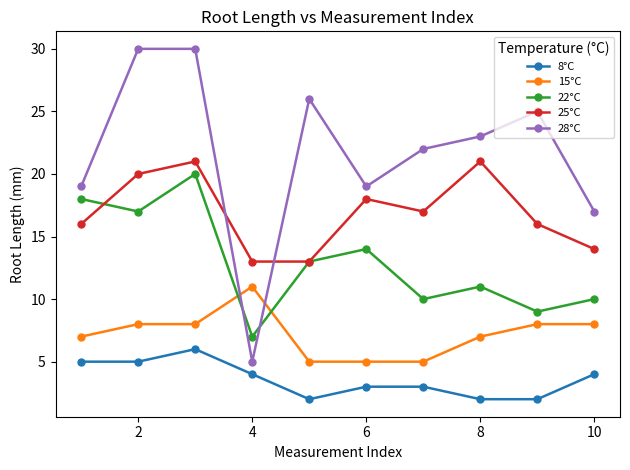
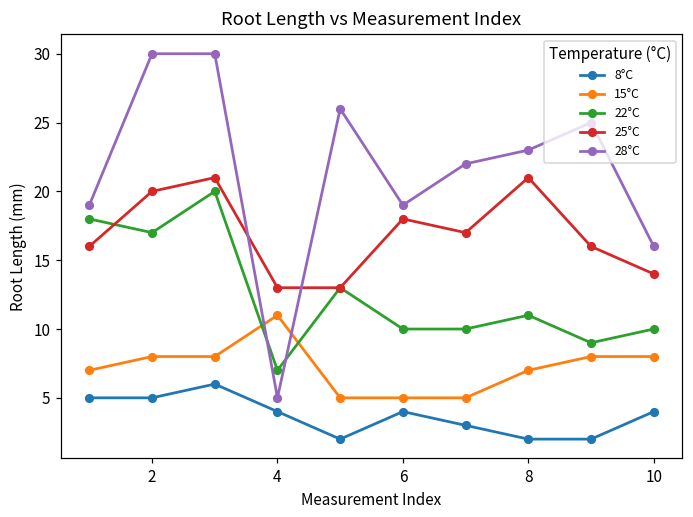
  {
    "8°C": {
      "2": 5,
      "4": 4,
-     "6": 3,
+     "6": 4,
      "8": 2,
      "10": 4
    },
    "15°C": {
      "2": 8,
      "4": 11,
      "6": 5,
      "8": 7,
      "10": 8
    },
    "22°C": {
      "2": 17,
      "4": 7,
-     "6": 14,
+     "6": 10,
      "8": 11,
      "10": 10
    },
    "25°C": {
      "2": 20,
      "4": 13,
      "6": 18,
      "8": 21,
      "10": 14
    },
    "28°C": {
      "2": 30,
      "4": 5,
      "6": 19,
      "8": 23,
-     "10": 17
+     "10": 16
    }
  }
